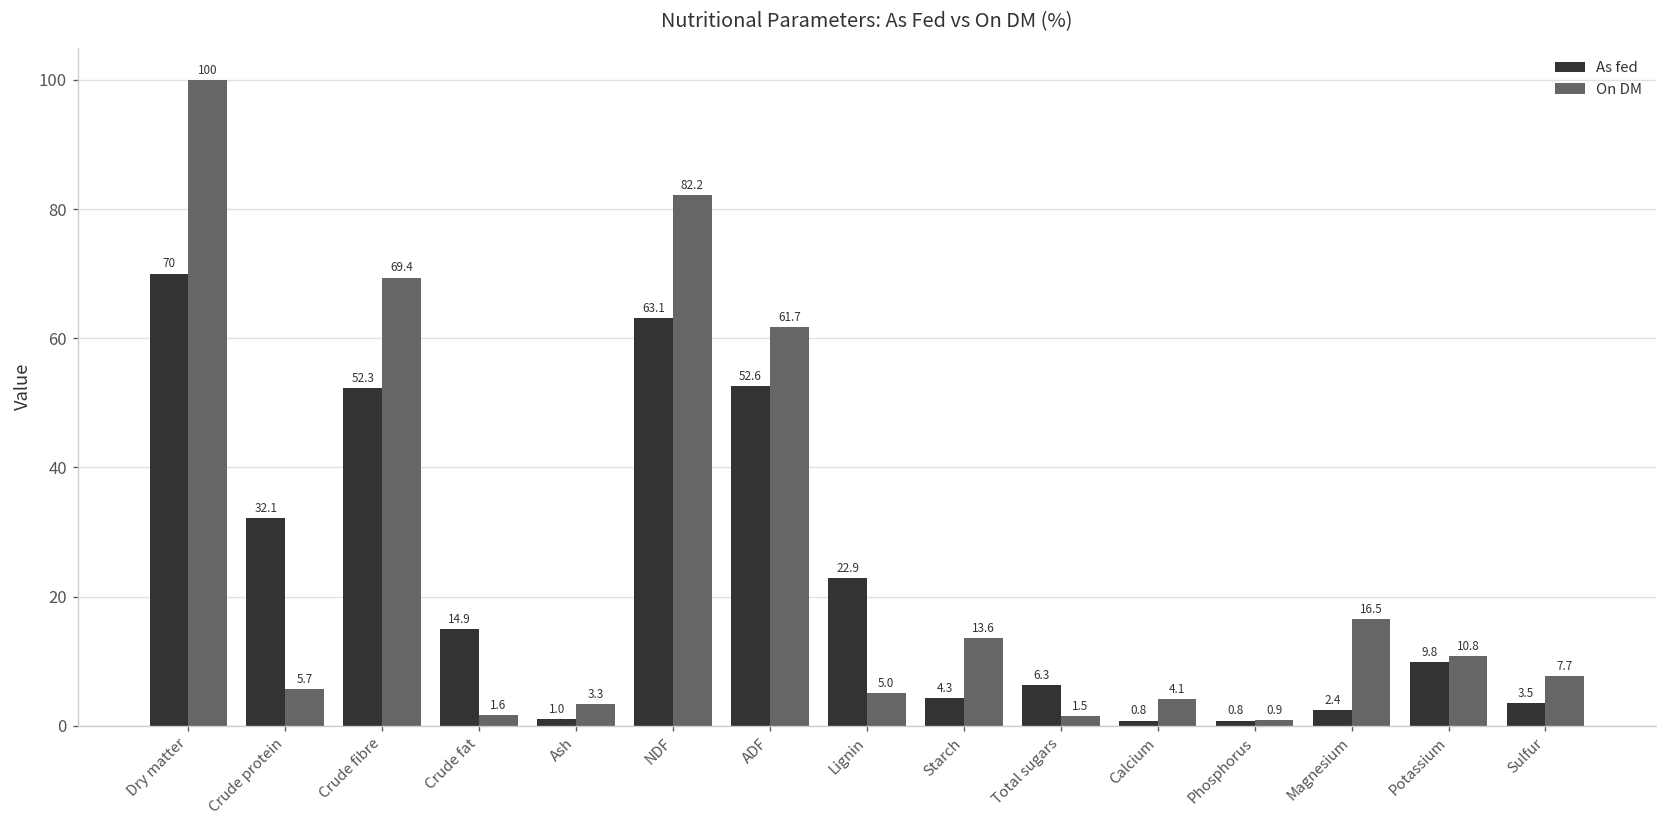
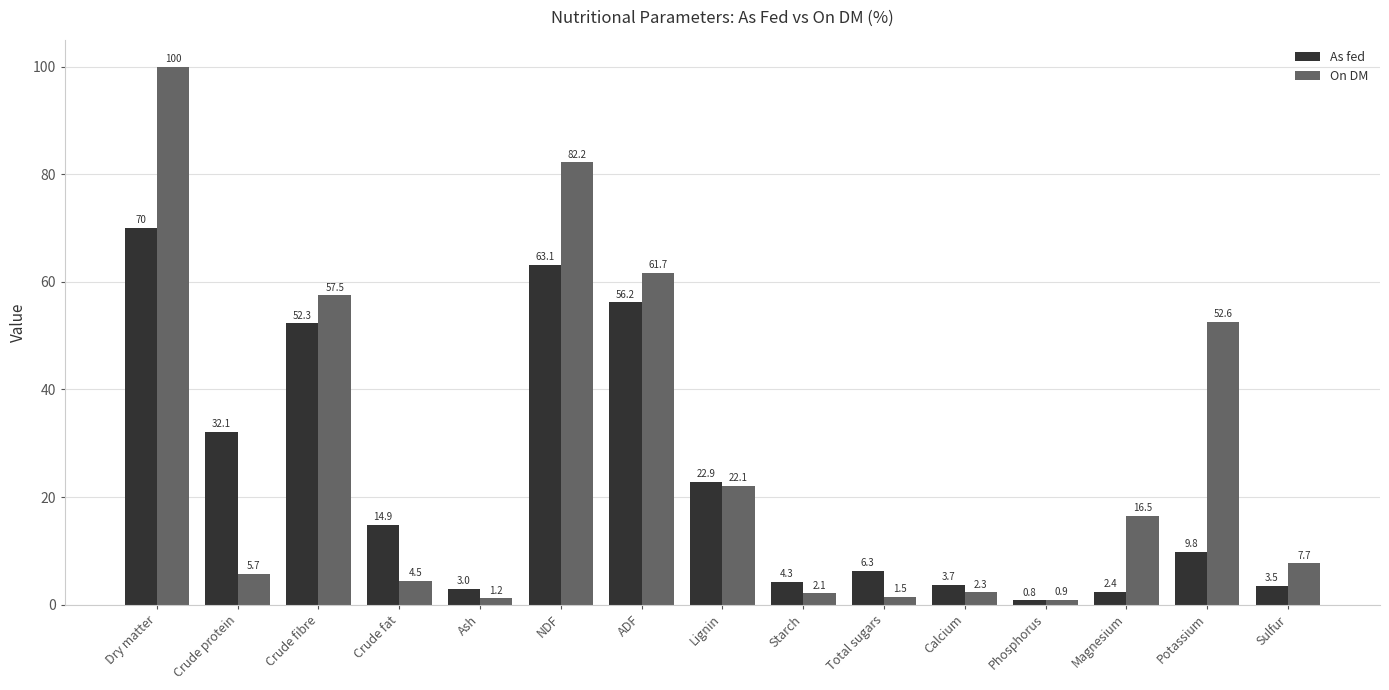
  {
    "As fed": {
      "Dry matter": 70,
      "Crude protein": 32.1,
      "Crude fibre": 52.3,
      "Crude fat": 14.9,
-     "Ash": 1.0,
+     "Ash": 3.0,
      "NDF": 63.1,
-     "ADF": 52.6,
+     "ADF": 56.2,
      "Lignin": 22.9,
      "Starch": 4.3,
      "Total sugars": 6.3,
-     "Calcium": 0.8,
+     "Calcium": 3.7,
      "Phosphorus": 0.8,
      "Magnesium": 2.4,
      "Potassium": 9.8,
      "Sulfur": 3.5
    },
    "On DM": {
      "Dry matter": 100,
      "Crude protein": 5.7,
-     "Crude fibre": 69.4,
-     "Crude fat": 1.6,
-     "Ash": 3.3,
+     "Crude fibre": 57.5,
+     "Crude fat": 4.5,
+     "Ash": 1.2,
      "NDF": 82.2,
      "ADF": 61.7,
-     "Lignin": 5.0,
-     "Starch": 13.6,
+     "Lignin": 22.1,
+     "Starch": 2.1,
      "Total sugars": 1.5,
-     "Calcium": 4.1,
+     "Calcium": 2.3,
      "Phosphorus": 0.9,
      "Magnesium": 16.5,
-     "Potassium": 10.8,
+     "Potassium": 52.6,
      "Sulfur": 7.7
    }
  }
